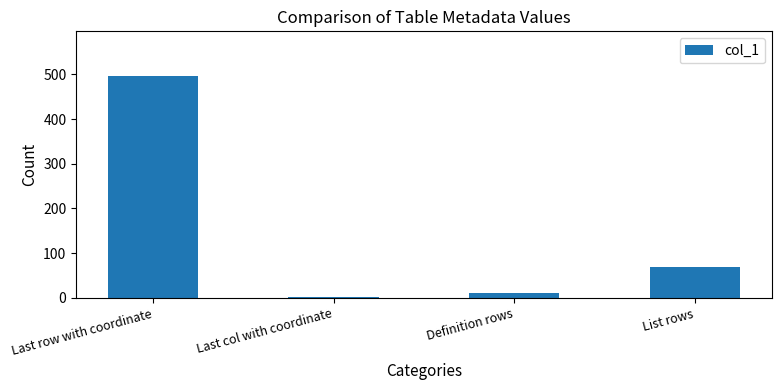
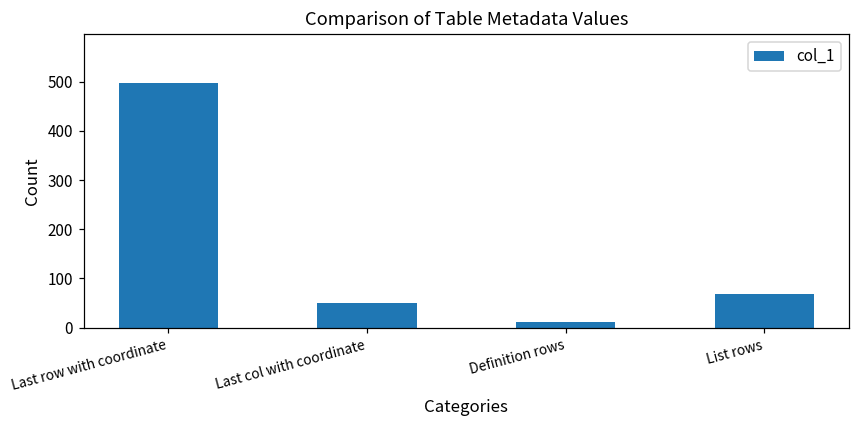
  {
    "Last row with coordinate": 500,
-   "Last col with coordinate": 0,
+   "Last col with coordinate": 50,
    "Definition rows": 10,
    "List rows": 70
  }
